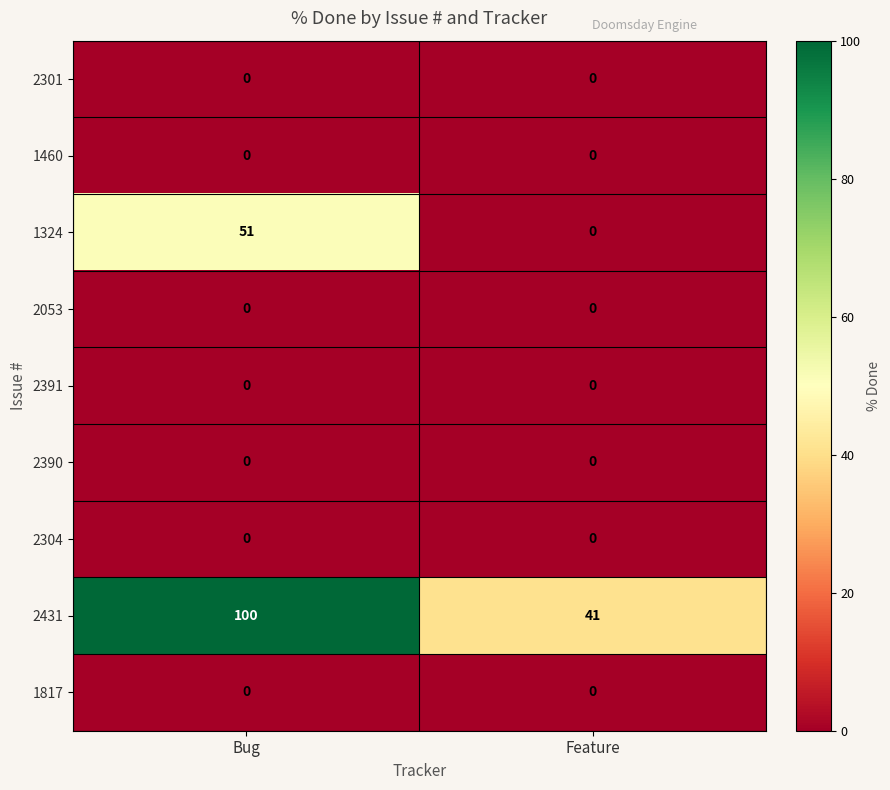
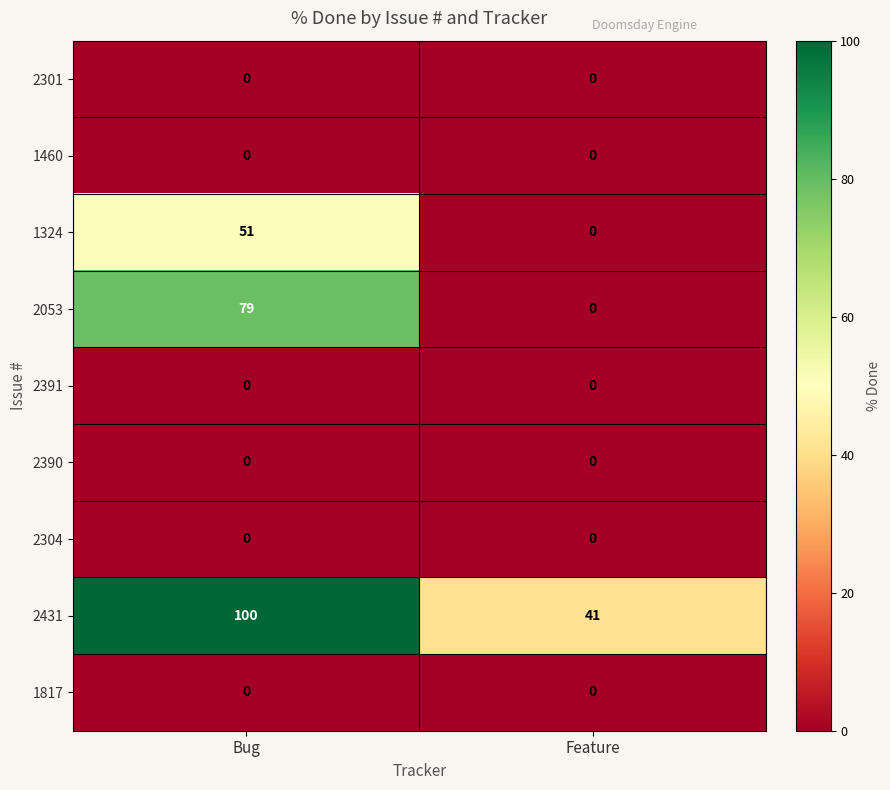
  {
    "2301": {
      "Bug": 0,
      "Feature": 0
    },
    "1460": {
      "Bug": 0,
      "Feature": 0
    },
    "1324": {
      "Bug": 51,
      "Feature": 0
    },
    "2053": {
-     "Bug": 0,
+     "Bug": 79,
      "Feature": 0
    },
    "2391": {
      "Bug": 0,
      "Feature": 0
    },
    "2390": {
      "Bug": 0,
      "Feature": 0
    },
    "2304": {
      "Bug": 0,
      "Feature": 0
    },
    "2431": {
      "Bug": 100,
      "Feature": 41
    },
    "1817": {
      "Bug": 0,
      "Feature": 0
    }
  }
